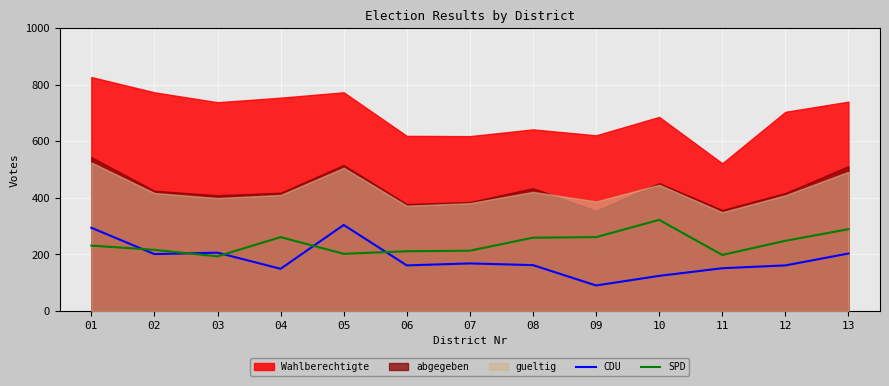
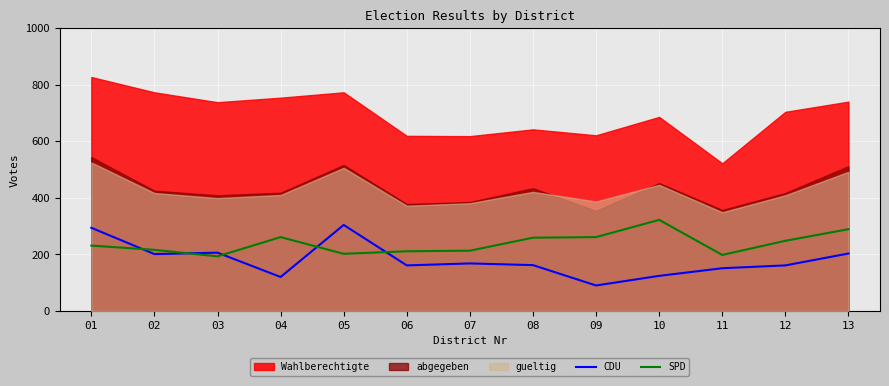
  {
    "CDU": {
      "01": 290,
      "02": 200,
      "03": 210,
-     "04": 150,
+     "04": 120,
      "05": 300,
      "06": 160,
      "07": 170,
      "08": 160,
      "09": 90,
      "10": 120,
      "11": 150,
      "12": 160,
      "13": 200
    },
    "Wahlberechtigte": {
      "01": 830,
      "02": 770,
      "03": 740,
      "04": 750,
      "05": 770,
      "06": 620,
      "07": 620,
      "08": 640,
      "09": 620,
      "10": 690,
      "11": 520,
      "12": 700,
      "13": 740
    },
    "SPD": {
      "01": 230,
      "02": 220,
      "03": 190,
      "04": 260,
      "05": 200,
      "06": 210,
      "07": 210,
      "08": 260,
      "09": 260,
      "10": 320,
      "11": 200,
      "12": 250,
      "13": 290
    },
    "abgegeben": {
      "01": 540,
      "03": 410,
      "05": 520,
      "08": 430,
      "09": 350,
      "13": 510
    },
    "gueltig": {
      "01": 530,
      "03": 400,
      "05": 510,
      "08": 420,
      "09": 390,
      "13": 490
    }
  }
